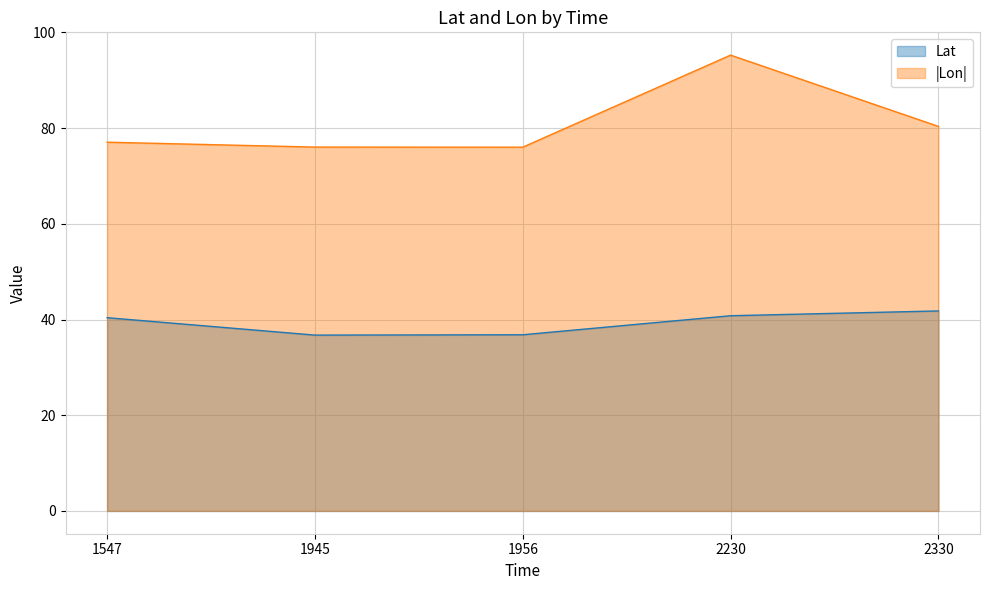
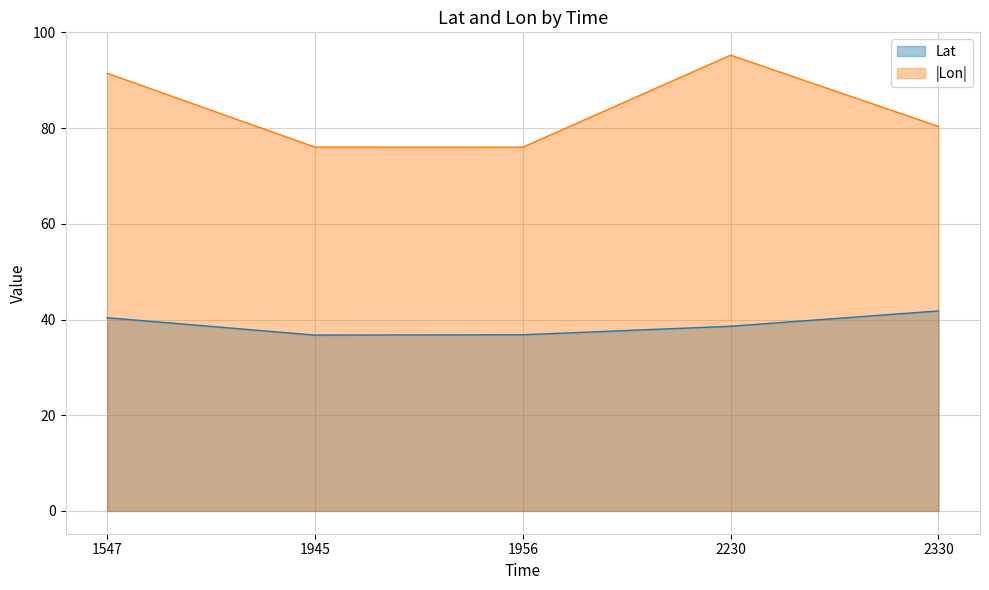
  {
    "Lat": {
      "1547": 40,
      "1945": 37,
      "1956": 37,
-     "2230": 41,
+     "2230": 39,
      "2330": 42
    },
    "|Lon|": {
-     "1547": 77,
+     "1547": 91,
      "1945": 76,
      "1956": 76,
      "2230": 95,
      "2330": 80
    }
  }
